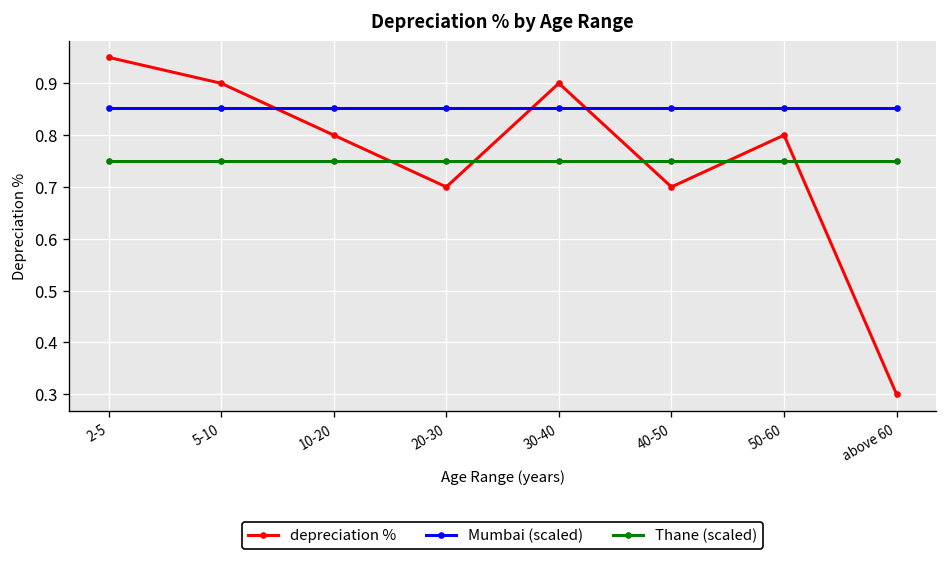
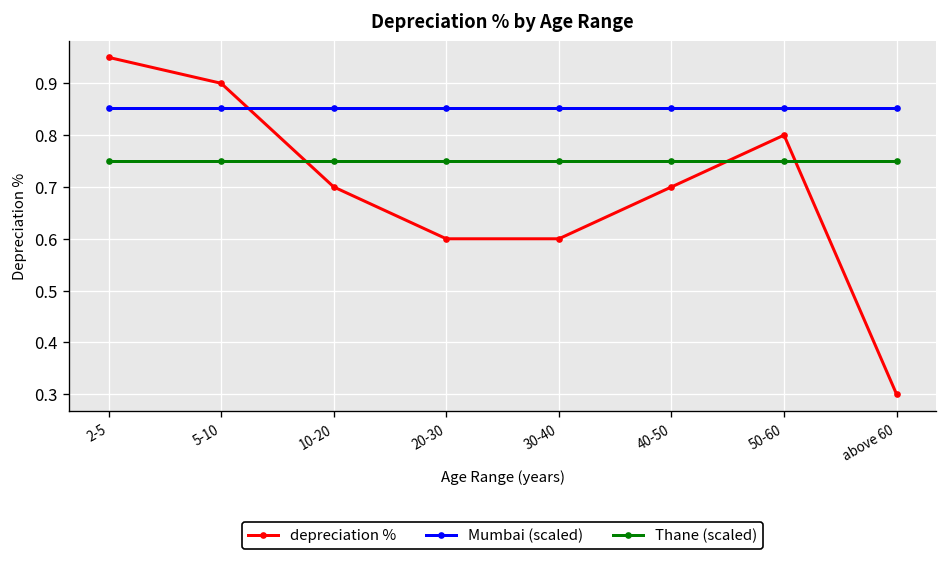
  {
    "depreciation %": {
      "2-5": 0.95,
      "5-10": 0.9,
-     "10-20": 0.8,
-     "20-30": 0.7,
-     "30-40": 0.9,
+     "10-20": 0.7,
+     "20-30": 0.6,
+     "30-40": 0.6,
      "40-50": 0.7,
      "50-60": 0.8,
      "above 60": 0.3
    },
    "Mumbai (scaled)": {
      "2-5": 0.85,
      "5-10": 0.85,
      "10-20": 0.85,
      "20-30": 0.85,
      "30-40": 0.85,
      "40-50": 0.85,
      "50-60": 0.85,
      "above 60": 0.85
    },
    "Thane (scaled)": {
      "2-5": 0.75,
      "5-10": 0.75,
      "10-20": 0.75,
      "20-30": 0.75,
      "30-40": 0.75,
      "40-50": 0.75,
      "50-60": 0.75,
      "above 60": 0.75
    }
  }
